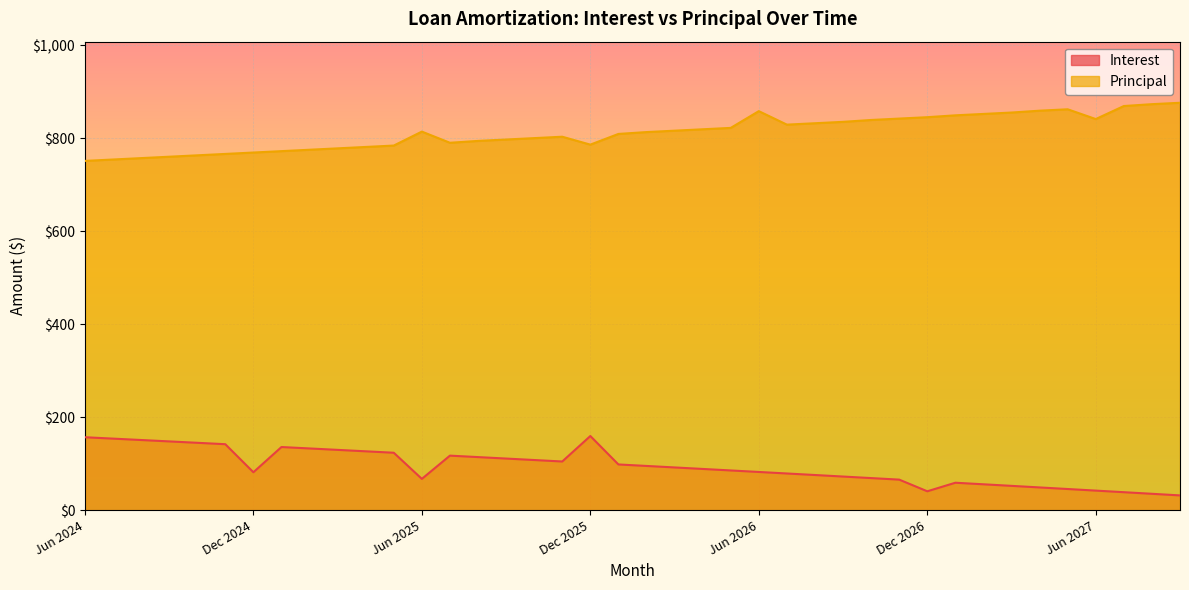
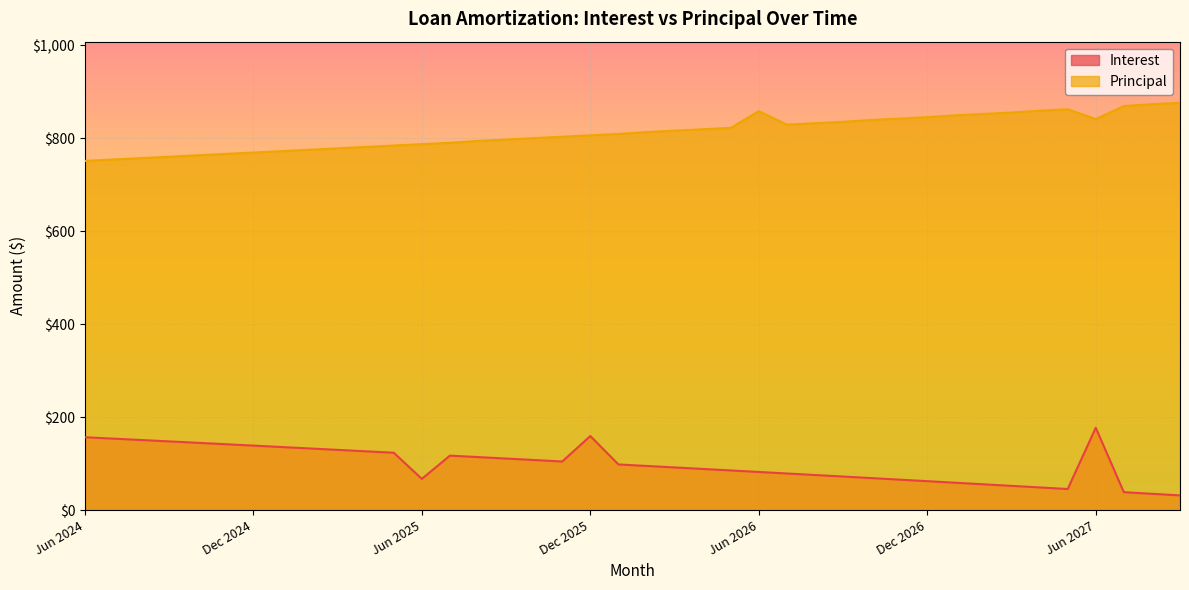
  {
    "Interest": {
      "Jun 2024": "$160",
-     "Dec 2024": "$80",
+     "Dec 2024": "$140",
      "Jun 2025": "$70",
      "Dec 2025": "$160",
      "Jun 2026": "$80",
-     "Dec 2026": "$40",
-     "Jun 2027": "$40"
+     "Dec 2026": "$60",
+     "Jun 2027": "$180"
    },
    "Principal": {
      "Jun 2024": "$750",
      "Dec 2024": "$770",
-     "Jun 2025": "$810",
-     "Dec 2025": "$790",
+     "Jun 2025": "$790",
+     "Dec 2025": "$810",
      "Jun 2026": "$860",
      "Dec 2026": "$850",
      "Jun 2027": "$840"
    }
  }
